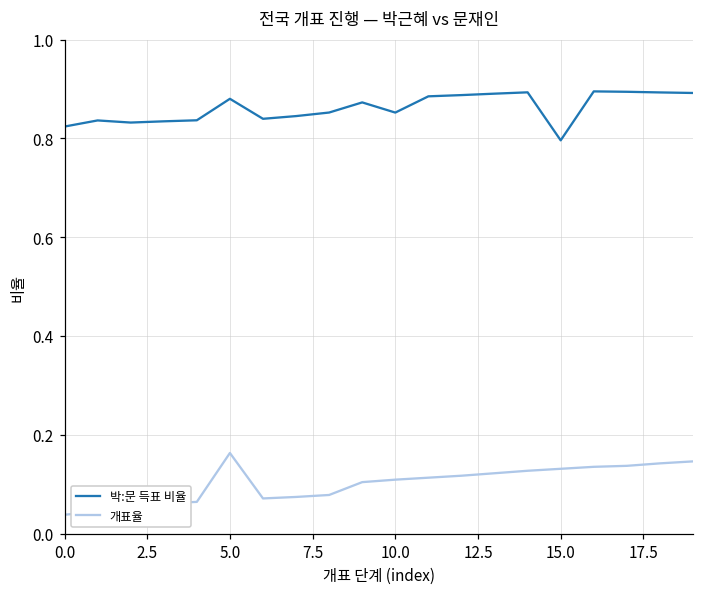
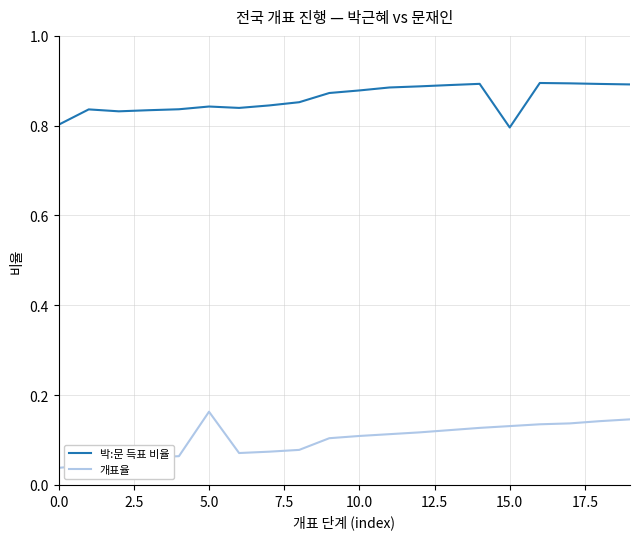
  {
    "박:문 득표 비율": {
-     "0.0": 0.82,
-     "5.0": 0.88,
-     "10.0": 0.85,
+     "0.0": 0.80,
+     "5.0": 0.84,
+     "10.0": 0.88,
      "15.0": 0.80
    },
    "개표율": {
      "0.0": 0.04,
      "5.0": 0.16,
      "10.0": 0.11,
      "15.0": 0.13
    }
  }
